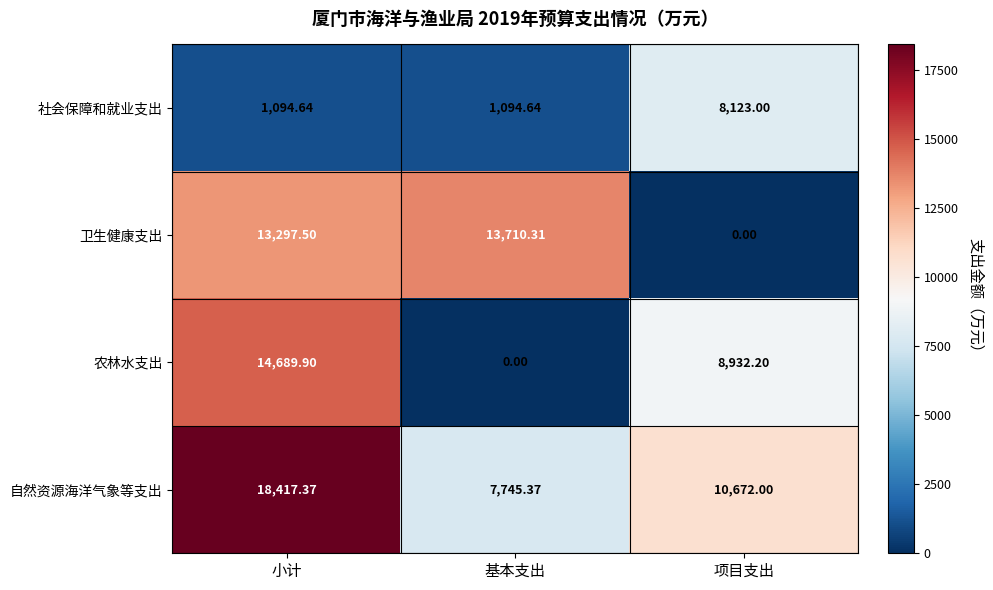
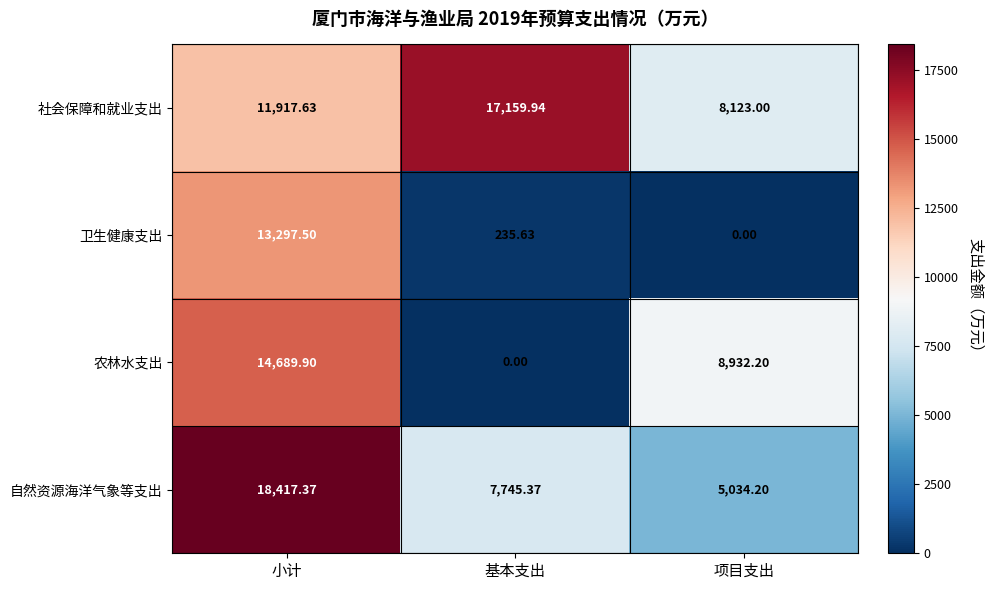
  {
    "社会保障和就业支出": {
-     "小计": "1,094.64",
-     "基本支出": "1,094.64",
+     "小计": "11,917.63",
+     "基本支出": "17,159.94",
      "项目支出": "8,123.00"
    },
    "卫生健康支出": {
      "小计": "13,297.50",
-     "基本支出": "13,710.31",
+     "基本支出": "235.63",
      "项目支出": "0.00"
    },
    "农林水支出": {
      "小计": "14,689.90",
      "基本支出": "0.00",
      "项目支出": "8,932.20"
    },
    "自然资源海洋气象等支出": {
      "小计": "18,417.37",
      "基本支出": "7,745.37",
-     "项目支出": "10,672.00"
+     "项目支出": "5,034.20"
    }
  }
